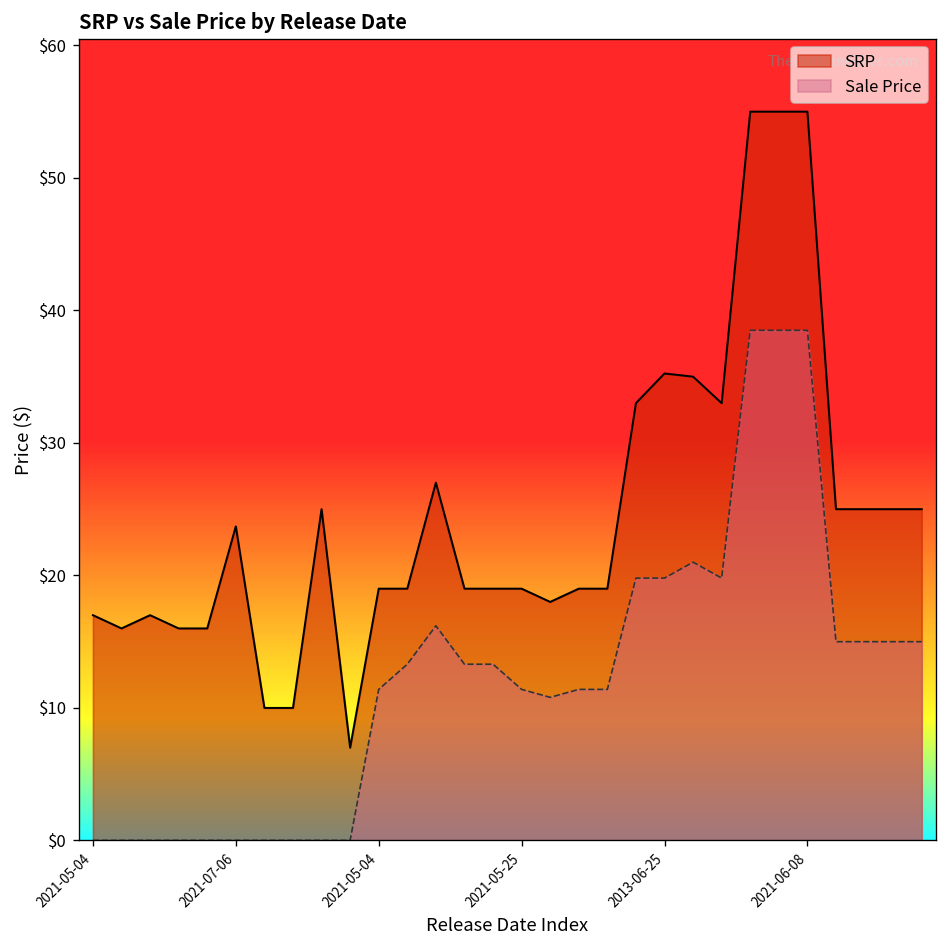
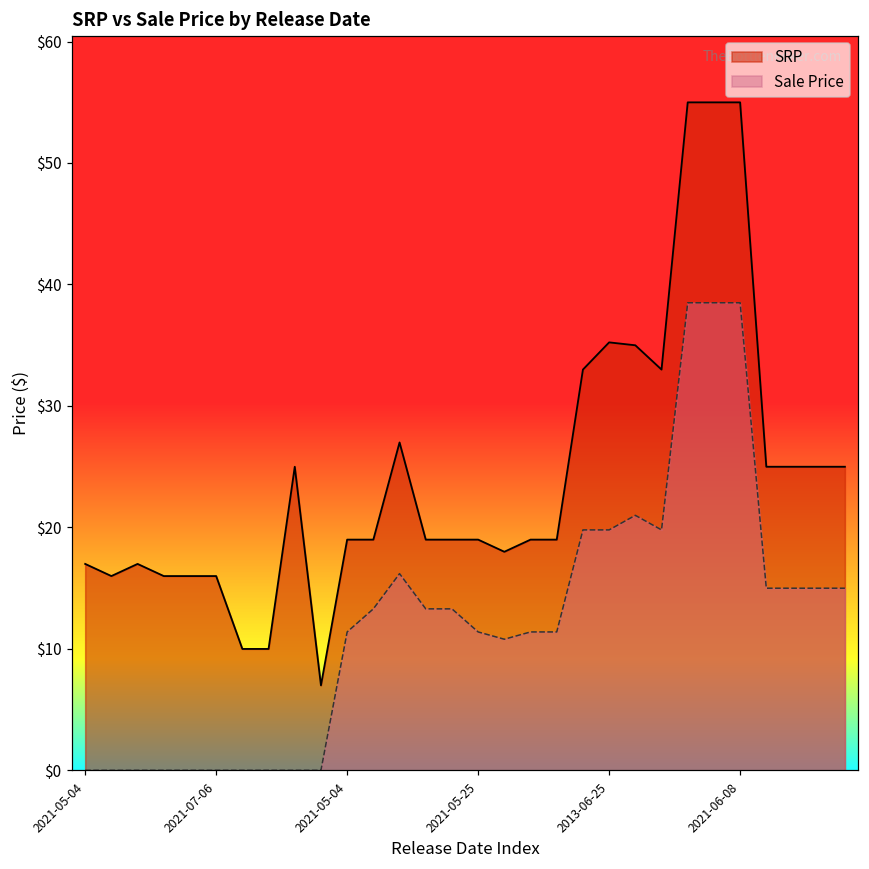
  {
    "SRP": {
-     "2021-07-06": "$23.7",
+     "2021-07-06": "$16.0",
      "2013-06-25": "$35.2"
    },
    "Sale Price": {
      "2021-07-06": "$0.0",
      "2013-06-25": "$19.8"
    }
  }
